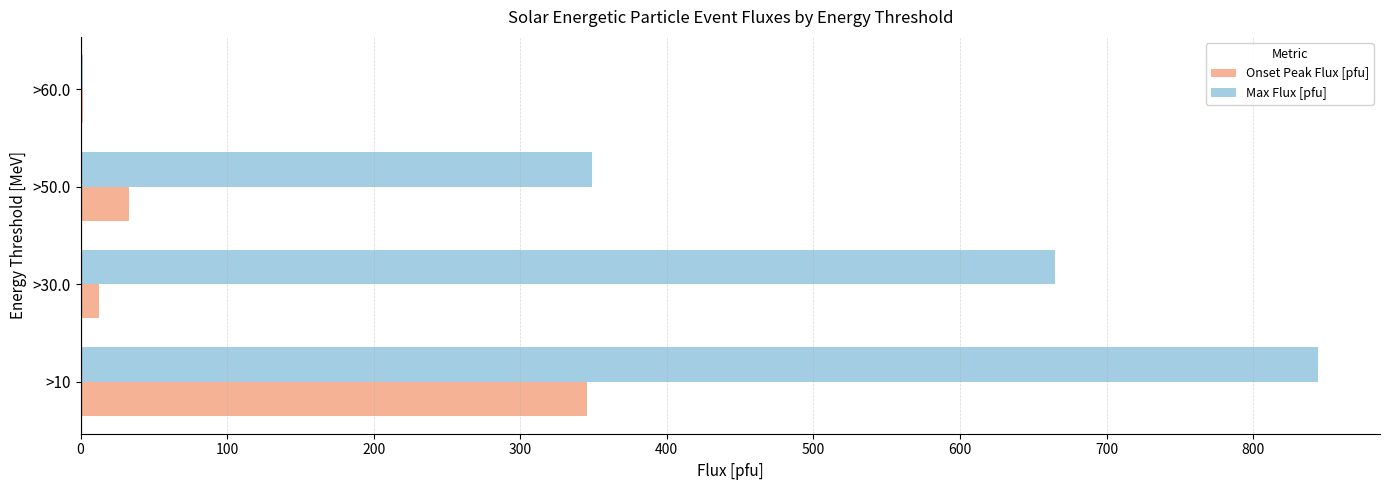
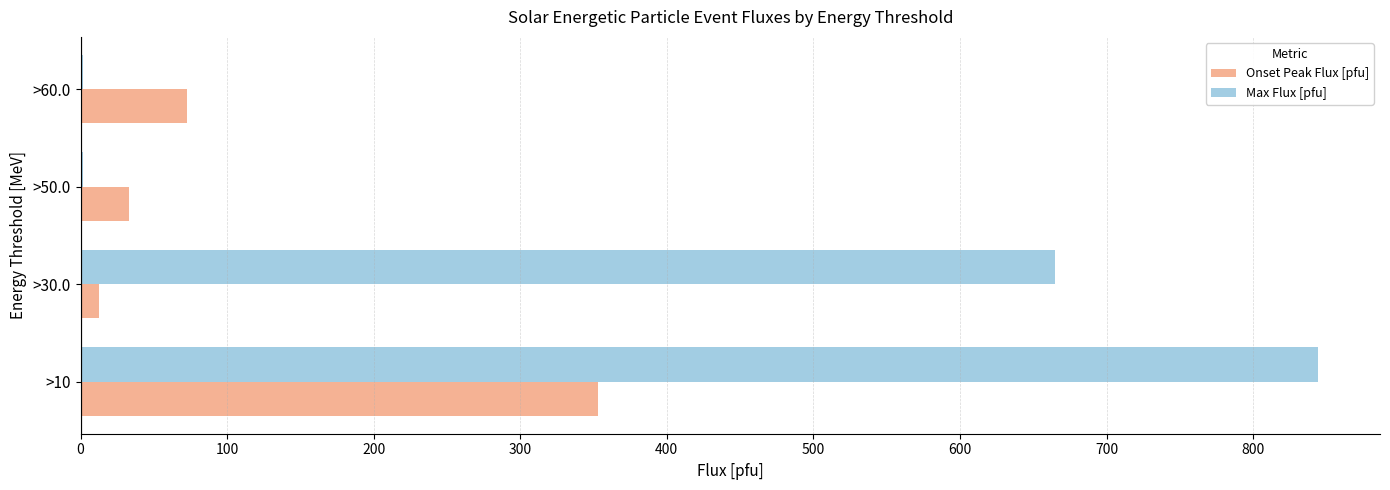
  {
    "Onset Peak Flux [pfu]": {
-     ">60.0": 1,
+     ">60.0": 73,
      ">50.0": 33,
      ">30.0": 13,
-     ">10": 345
+     ">10": 353
    },
    "Max Flux [pfu]": {
-     ">50.0": 349,
+     ">50.0": 2,
      ">30.0": 665,
      ">10": 844
    }
  }
